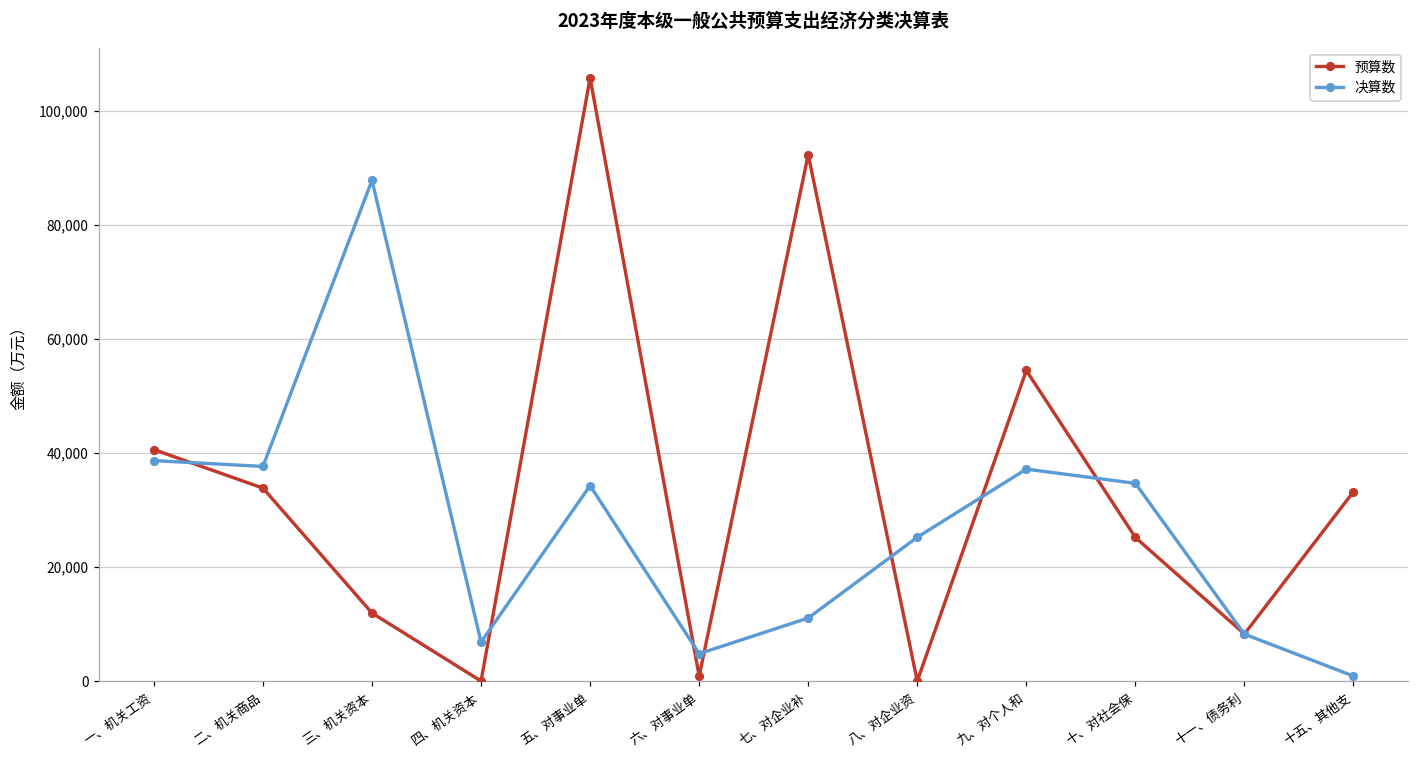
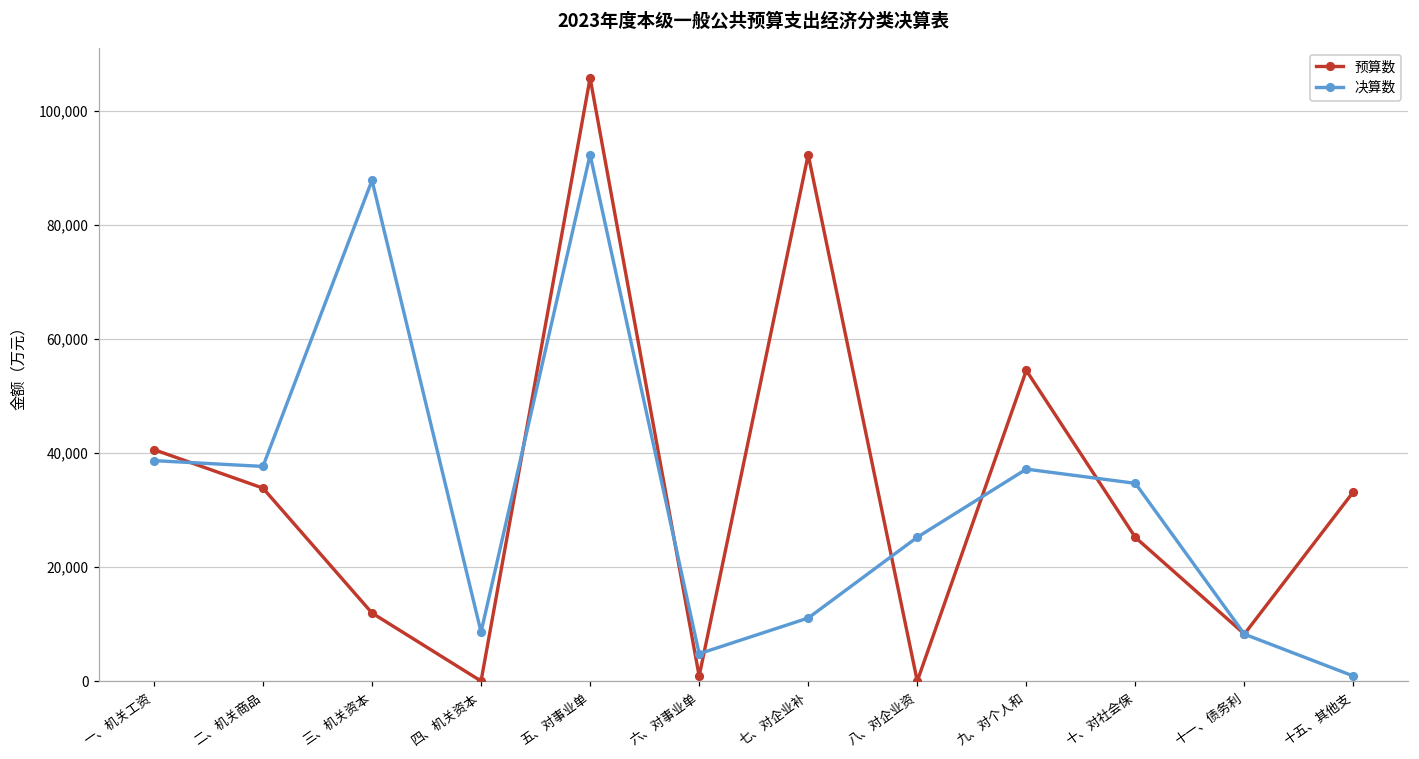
  {
    "预算数": {
      "一、机关工资": "41,000",
      "二、机关商品": "34,000",
      "三、机关资本": "12,000",
      "四、机关资本": "0",
      "五、对事业单": "106,000",
      "六、对事业单": "1,000",
      "七、对企业补": "92,000",
      "八、对企业资": "0",
      "九、对个人和": "54,000",
      "十、对社会保": "25,000",
      "十五、其他支": "33,000"
    },
    "决算数": {
      "一、机关工资": "39,000",
      "二、机关商品": "38,000",
      "三、机关资本": "88,000",
-     "四、机关资本": "7,000",
-     "五、对事业单": "34,000",
+     "四、机关资本": "9,000",
+     "五、对事业单": "92,000",
      "六、对事业单": "5,000",
      "七、对企业补": "11,000",
      "八、对企业资": "25,000",
      "九、对个人和": "37,000",
      "十、对社会保": "35,000",
      "十五、其他支": "1,000"
    }
  }
